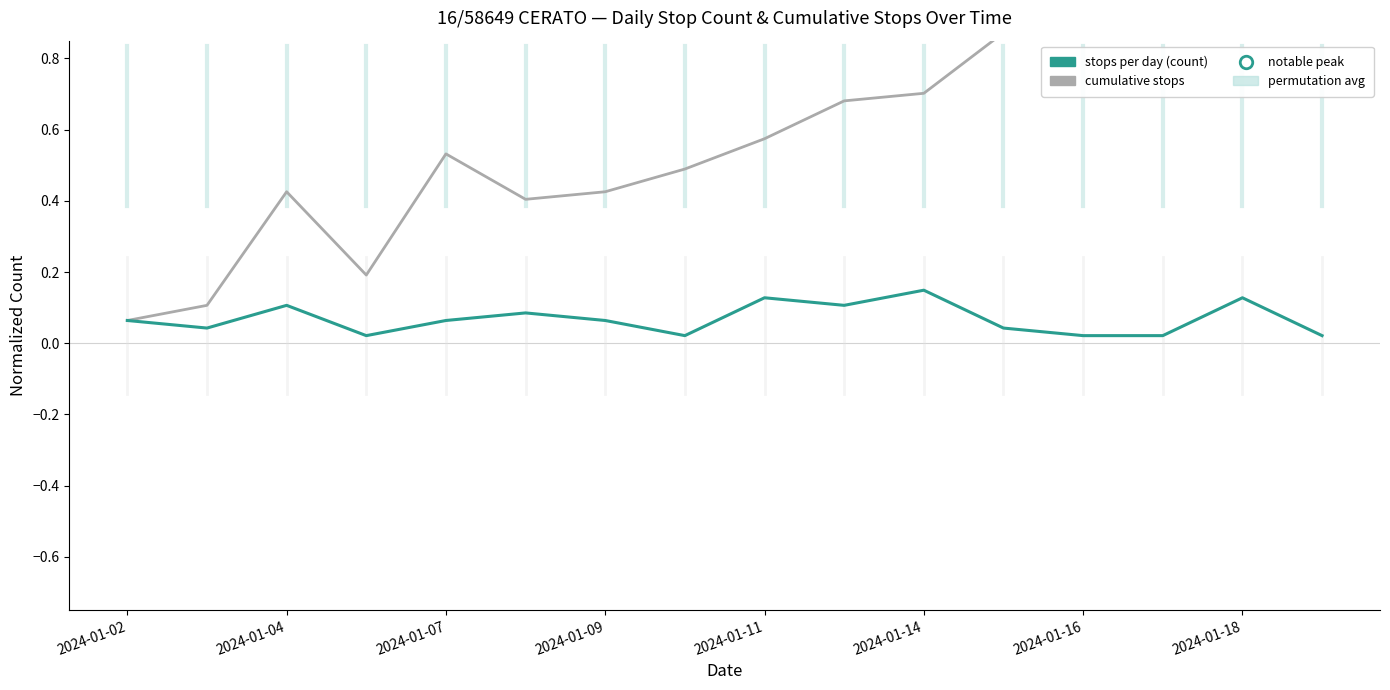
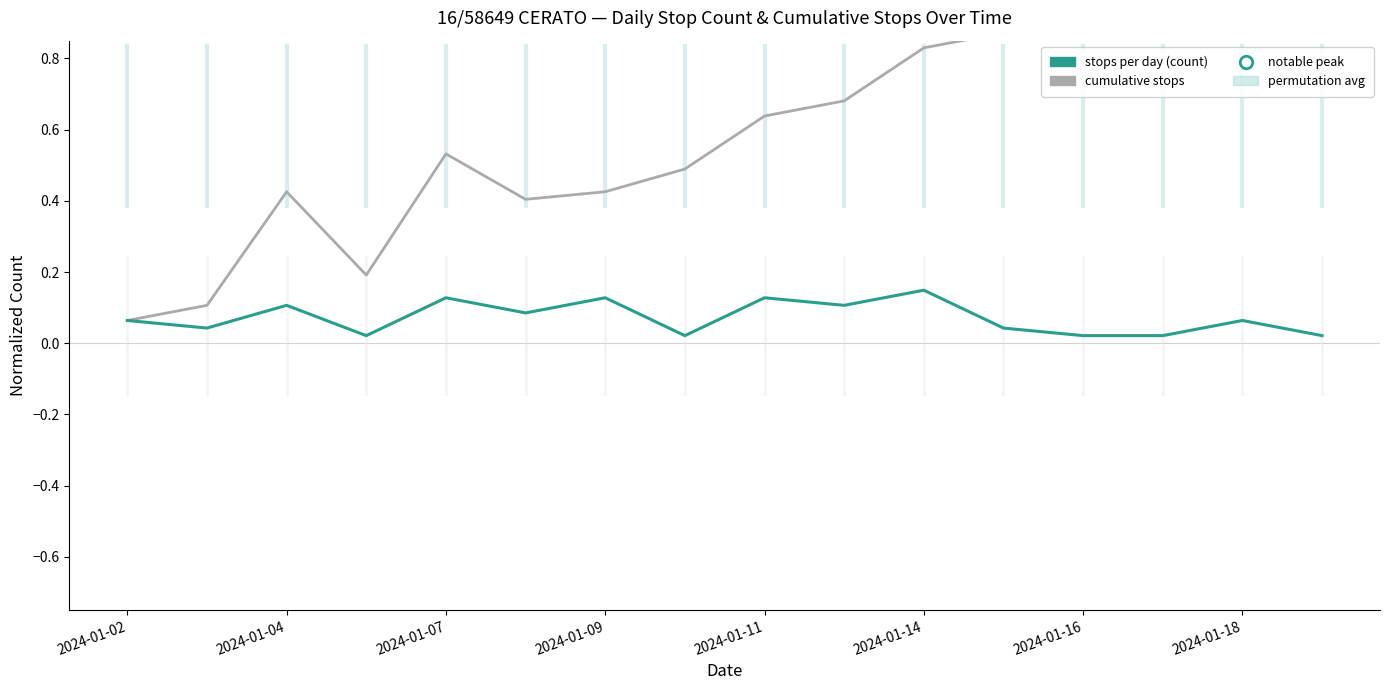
  {
    "cumulative stops": {
      "2024-01-04": 0.43,
      "2024-01-07": 0.53,
      "2024-01-09": 0.43,
-     "2024-01-11": 0.57,
-     "2024-01-14": 0.70
+     "2024-01-11": 0.64,
+     "2024-01-14": 0.83
    },
    "stops per day (count)": {
      "2024-01-04": 0.11,
-     "2024-01-07": 0.06,
-     "2024-01-09": 0.06,
+     "2024-01-07": 0.13,
+     "2024-01-09": 0.13,
      "2024-01-11": 0.13,
      "2024-01-14": 0.15,
      "2024-01-16": 0.02,
-     "2024-01-18": 0.13
+     "2024-01-18": 0.06
    }
  }
